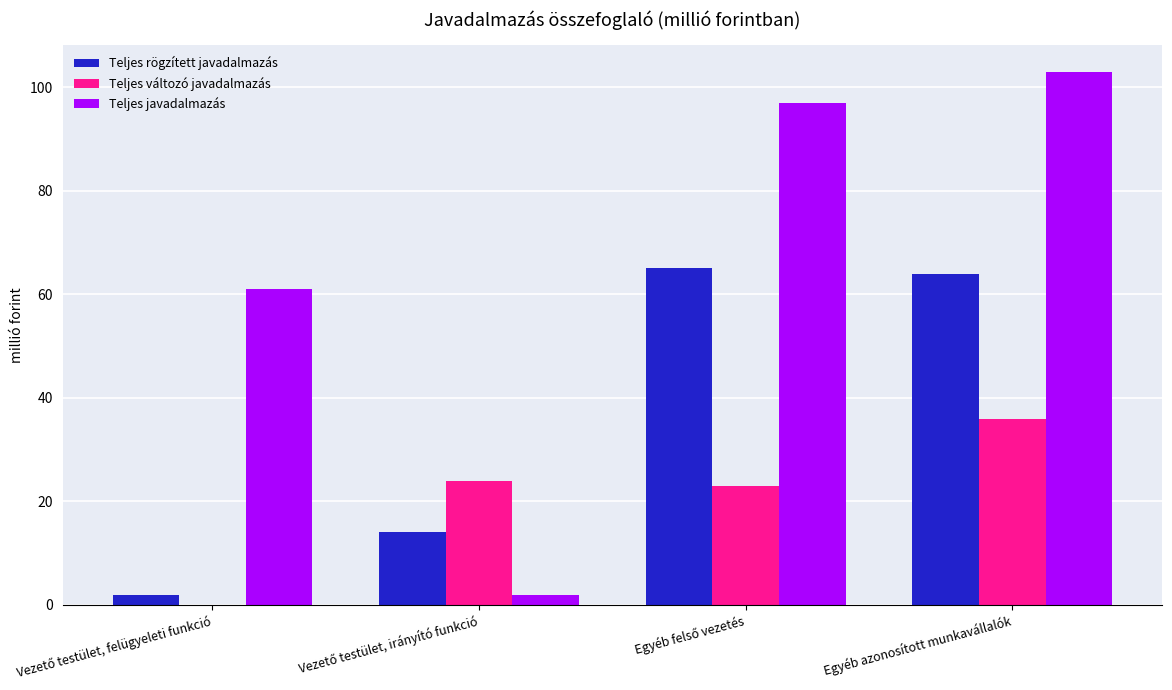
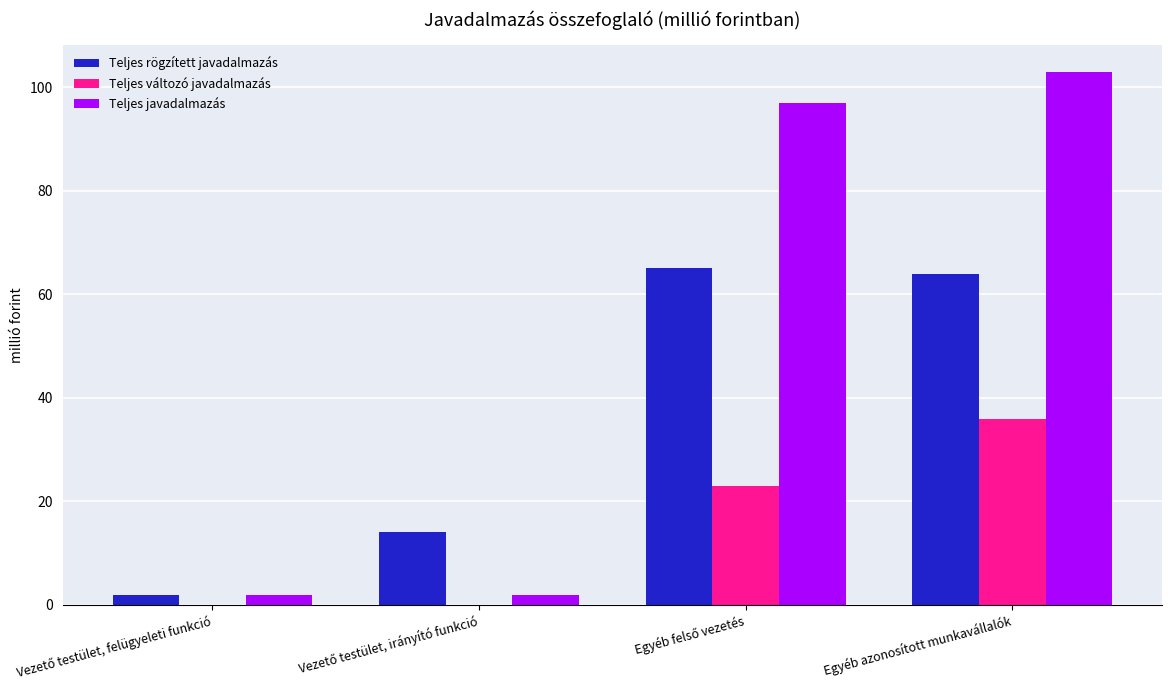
  {
    "Teljes rögzített javadalmazás": {
      "Vezető testület, felügyeleti funkció": 2,
      "Vezető testület, irányító funkció": 14,
      "Egyéb felső vezetés": 65,
      "Egyéb azonosított munkavállalók": 64
    },
    "Teljes változó javadalmazás": {
      "Vezető testület, felügyeleti funkció": 0,
-     "Vezető testület, irányító funkció": 24,
+     "Vezető testület, irányító funkció": 0,
      "Egyéb felső vezetés": 23,
      "Egyéb azonosított munkavállalók": 36
    },
    "Teljes javadalmazás": {
-     "Vezető testület, felügyeleti funkció": 61,
+     "Vezető testület, felügyeleti funkció": 2,
      "Vezető testület, irányító funkció": 2,
      "Egyéb felső vezetés": 97,
      "Egyéb azonosított munkavállalók": 103
    }
  }
